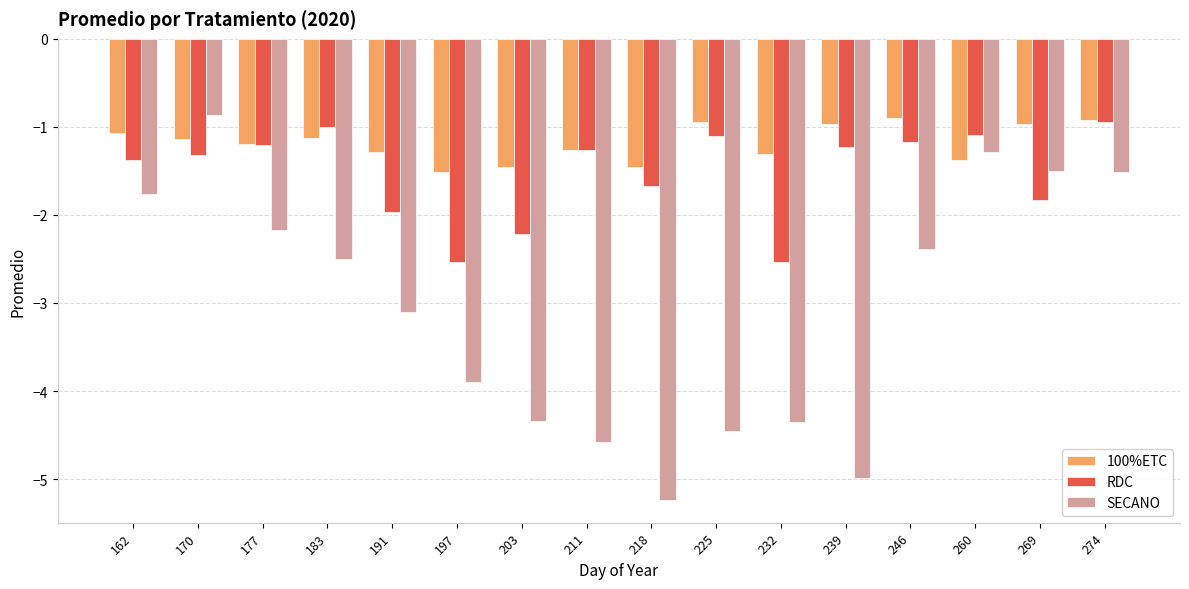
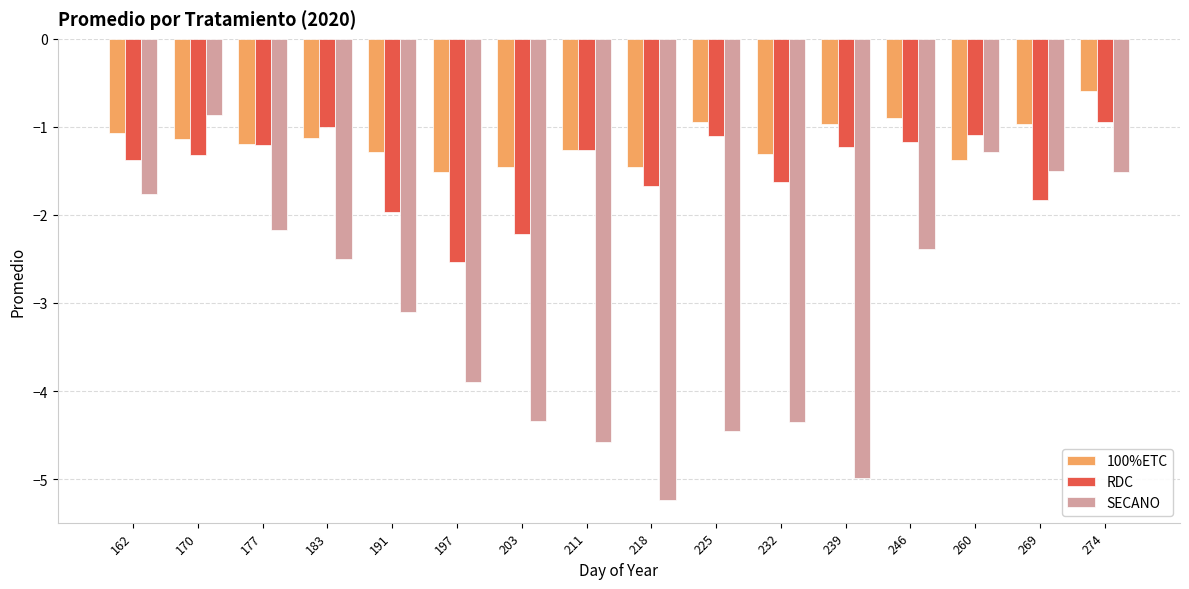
  {
    "100%ETC": {
      "162": -1.1,
      "170": -1.1,
      "177": -1.2,
      "183": -1.1,
      "191": -1.3,
      "197": -1.5,
      "203": -1.5,
      "211": -1.3,
      "218": -1.5,
      "225": -0.9,
      "232": -1.3,
      "239": -1.0,
      "246": -0.9,
      "260": -1.4,
      "269": -1.0,
-     "274": -0.9
+     "274": -0.6
    },
    "RDC": {
      "162": -1.4,
      "170": -1.3,
      "177": -1.2,
      "183": -1.0,
      "191": -2.0,
      "197": -2.5,
      "203": -2.2,
      "211": -1.3,
      "218": -1.7,
      "225": -1.1,
-     "232": -2.5,
+     "232": -1.6,
      "239": -1.2,
      "246": -1.2,
      "260": -1.1,
      "269": -1.8,
      "274": -0.9
    },
    "SECANO": {
      "162": -1.8,
      "170": -0.9,
      "177": -2.2,
      "183": -2.5,
      "191": -3.1,
      "197": -3.9,
      "203": -4.3,
      "211": -4.6,
      "218": -5.2,
      "225": -4.5,
      "232": -4.4,
      "239": -5.0,
      "246": -2.4,
      "260": -1.3,
      "269": -1.5,
      "274": -1.5
    }
  }
